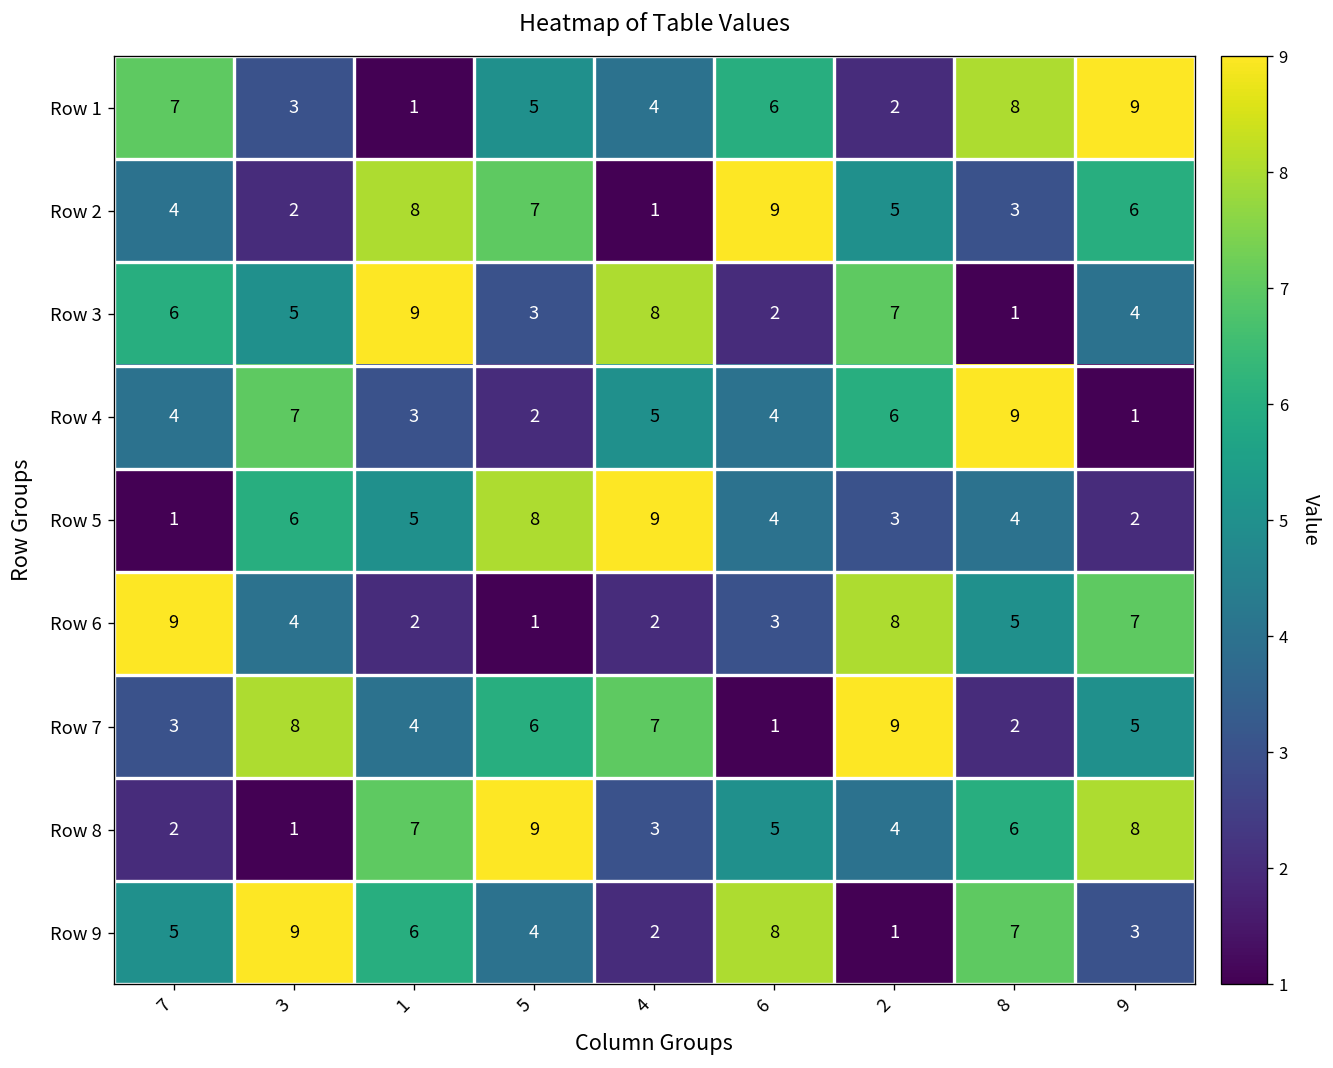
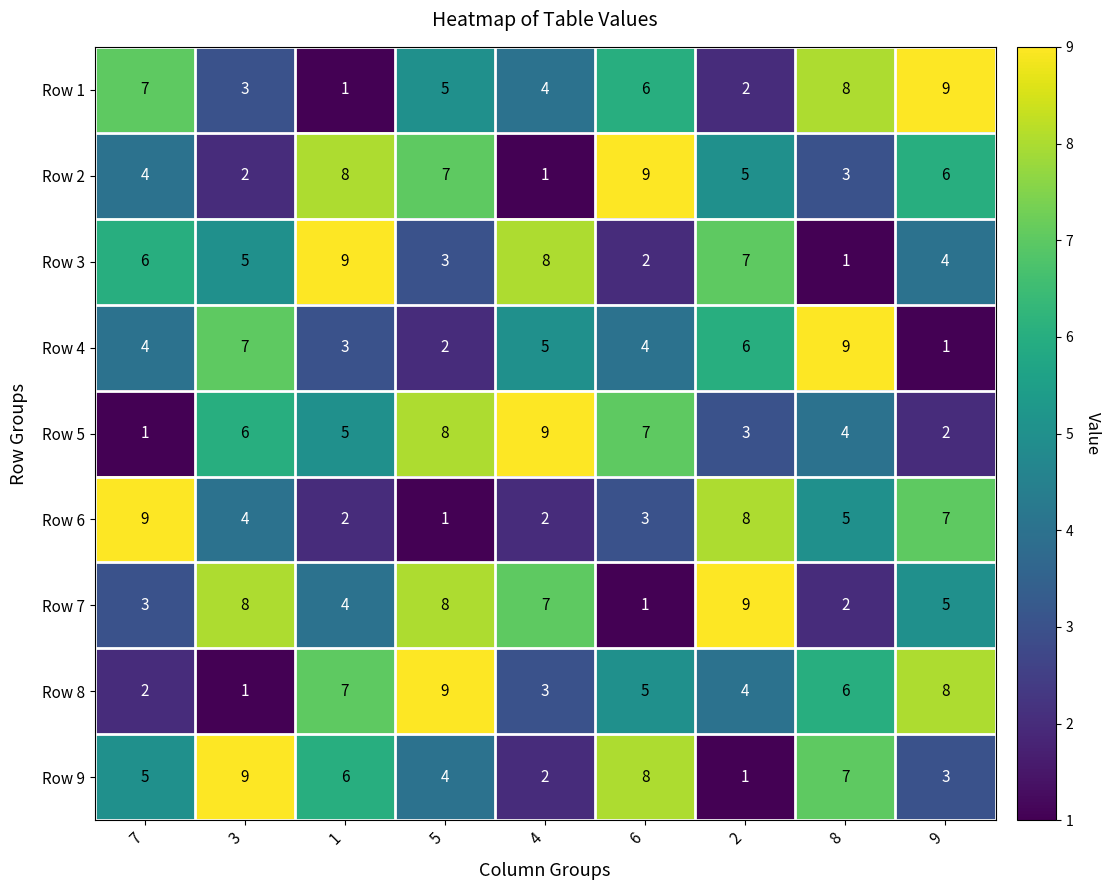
  {
    "Row 1": {
      "7": 7,
      "3": 3,
      "1": 1,
      "5": 5,
      "4": 4,
      "6": 6,
      "2": 2,
      "8": 8,
      "9": 9
    },
    "Row 2": {
      "7": 4,
      "3": 2,
      "1": 8,
      "5": 7,
      "4": 1,
      "6": 9,
      "2": 5,
      "8": 3,
      "9": 6
    },
    "Row 3": {
      "7": 6,
      "3": 5,
      "1": 9,
      "5": 3,
      "4": 8,
      "6": 2,
      "2": 7,
      "8": 1,
      "9": 4
    },
    "Row 4": {
      "7": 4,
      "3": 7,
      "1": 3,
      "5": 2,
      "4": 5,
      "6": 4,
      "2": 6,
      "8": 9,
      "9": 1
    },
    "Row 5": {
      "7": 1,
      "3": 6,
      "1": 5,
      "5": 8,
      "4": 9,
-     "6": 4,
+     "6": 7,
      "2": 3,
      "8": 4,
      "9": 2
    },
    "Row 6": {
      "7": 9,
      "3": 4,
      "1": 2,
      "5": 1,
      "4": 2,
      "6": 3,
      "2": 8,
      "8": 5,
      "9": 7
    },
    "Row 7": {
      "7": 3,
      "3": 8,
      "1": 4,
-     "5": 6,
+     "5": 8,
      "4": 7,
      "6": 1,
      "2": 9,
      "8": 2,
      "9": 5
    },
    "Row 8": {
      "7": 2,
      "3": 1,
      "1": 7,
      "5": 9,
      "4": 3,
      "6": 5,
      "2": 4,
      "8": 6,
      "9": 8
    },
    "Row 9": {
      "7": 5,
      "3": 9,
      "1": 6,
      "5": 4,
      "4": 2,
      "6": 8,
      "2": 1,
      "8": 7,
      "9": 3
    }
  }
